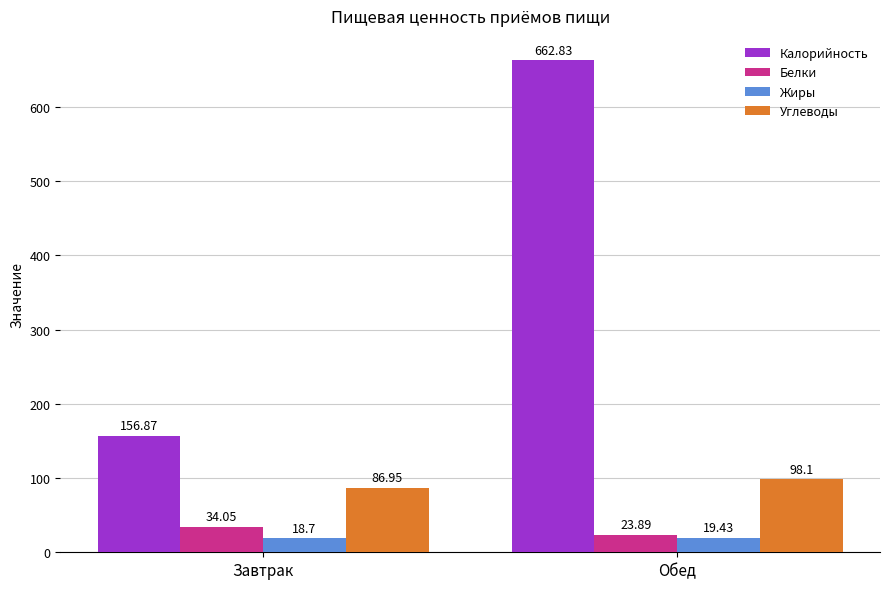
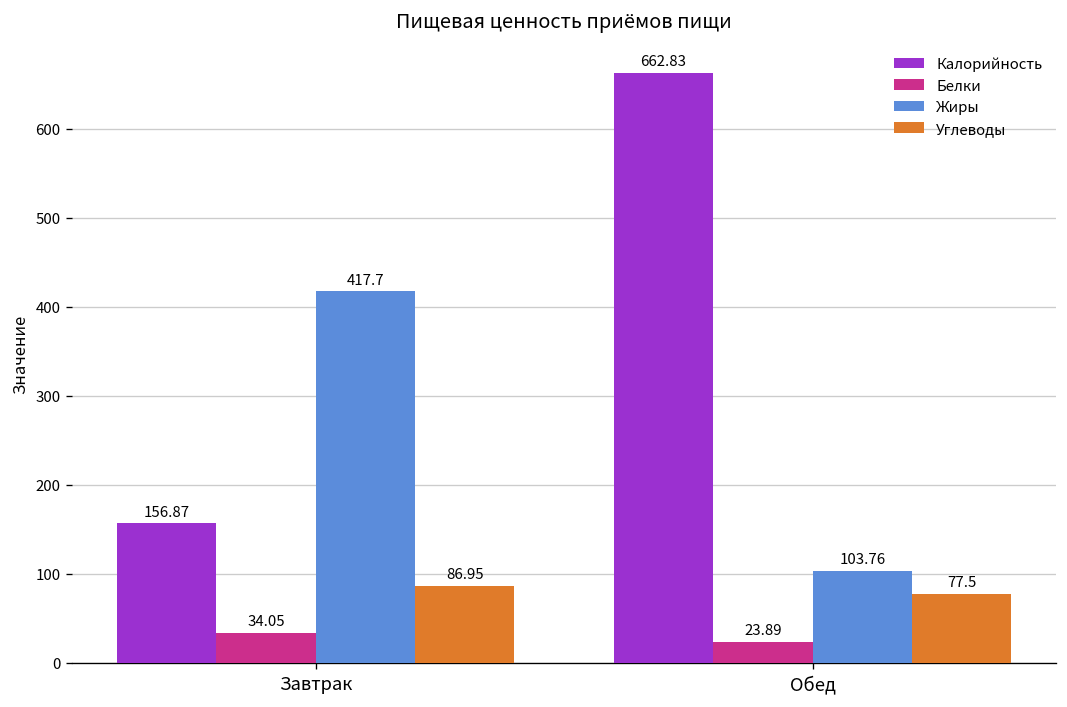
  {
    "Калорийность": {
      "Завтрак": 156.87,
      "Обед": 662.83
    },
    "Белки": {
      "Завтрак": 34.05,
      "Обед": 23.89
    },
    "Жиры": {
-     "Завтрак": 18.7,
-     "Обед": 19.43
+     "Завтрак": 417.7,
+     "Обед": 103.76
    },
    "Углеводы": {
      "Завтрак": 86.95,
-     "Обед": 98.1
+     "Обед": 77.5
    }
  }
